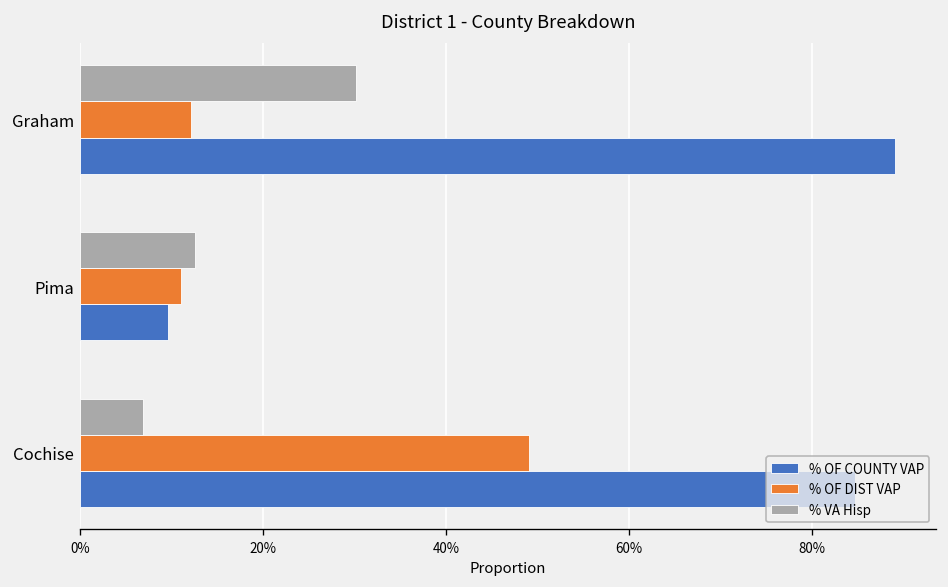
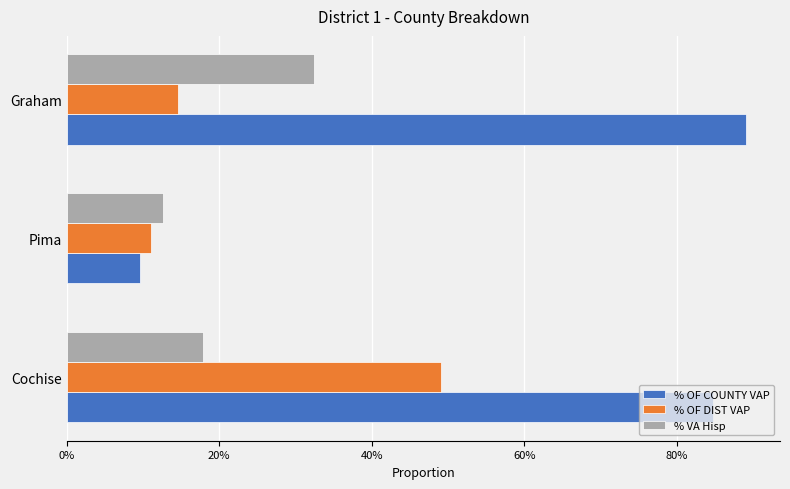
  {
    "% OF COUNTY VAP": {
      "Graham": "89%",
      "Pima": "10%"
    },
    "% OF DIST VAP": {
-     "Graham": "12%",
+     "Graham": "15%",
      "Pima": "11%",
      "Cochise": "49%"
    },
    "% VA Hisp": {
-     "Graham": "30%",
+     "Graham": "32%",
      "Pima": "13%",
-     "Cochise": "7%"
+     "Cochise": "18%"
    }
  }
